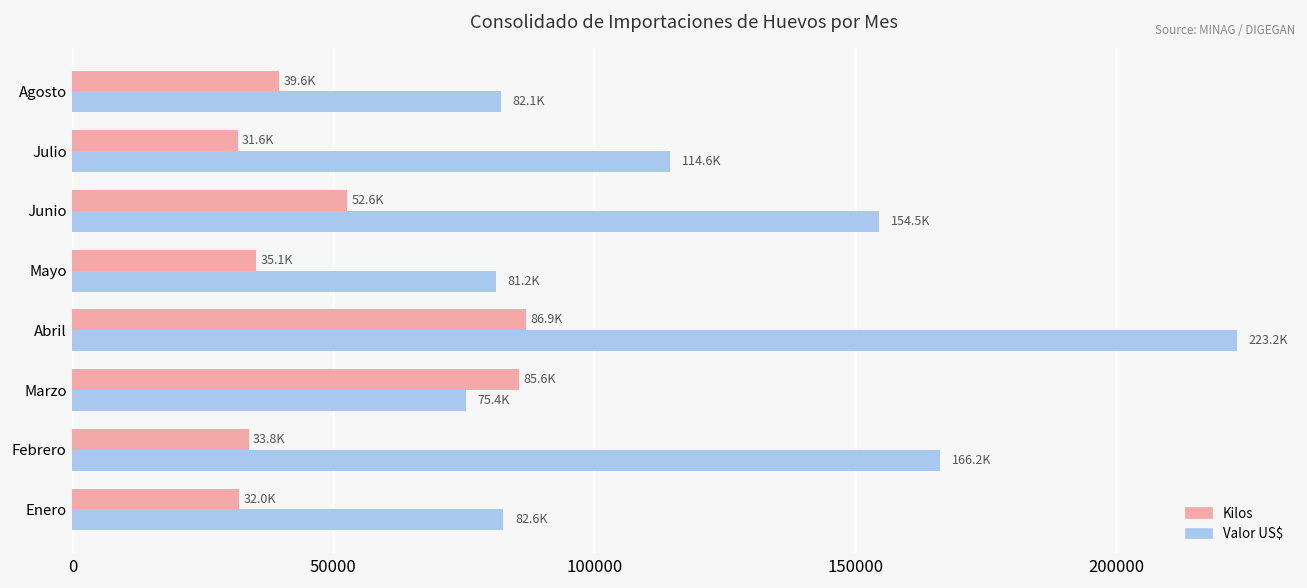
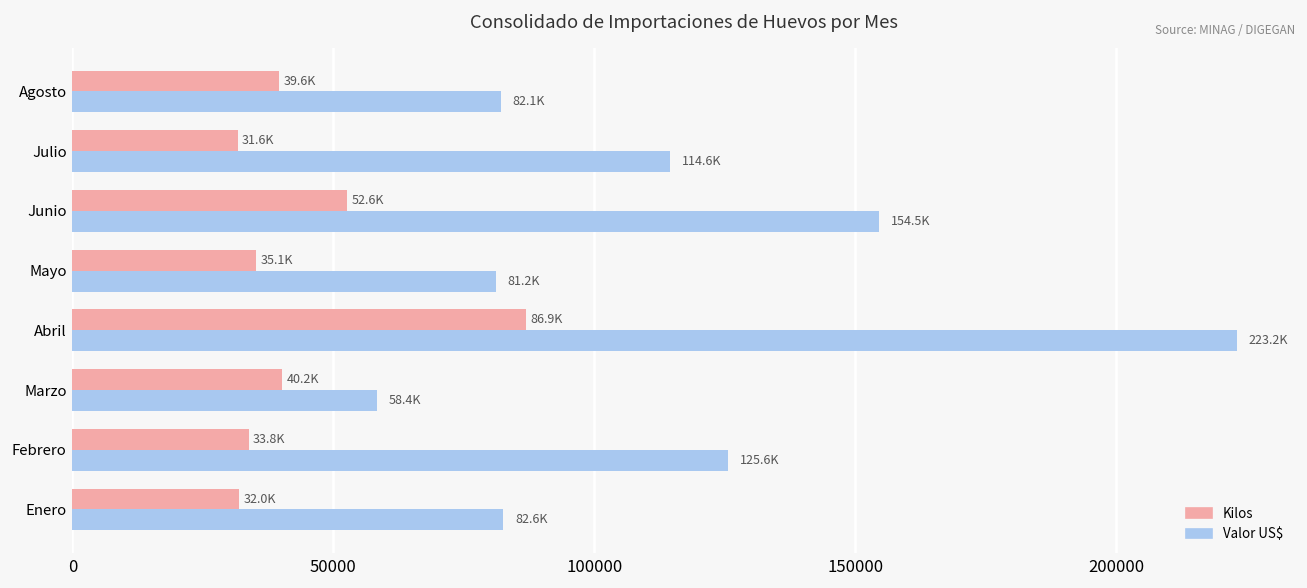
  {
    "Kilos": {
      "Agosto": "39.6K",
      "Julio": "31.6K",
      "Junio": "52.6K",
      "Mayo": "35.1K",
      "Abril": "86.9K",
-     "Marzo": "85.6K",
+     "Marzo": "40.2K",
      "Febrero": "33.8K",
      "Enero": "32.0K"
    },
    "Valor US$": {
      "Agosto": "82.1K",
      "Julio": "114.6K",
      "Junio": "154.5K",
      "Mayo": "81.2K",
      "Abril": "223.2K",
-     "Marzo": "75.4K",
-     "Febrero": "166.2K",
+     "Marzo": "58.4K",
+     "Febrero": "125.6K",
      "Enero": "82.6K"
    }
  }
